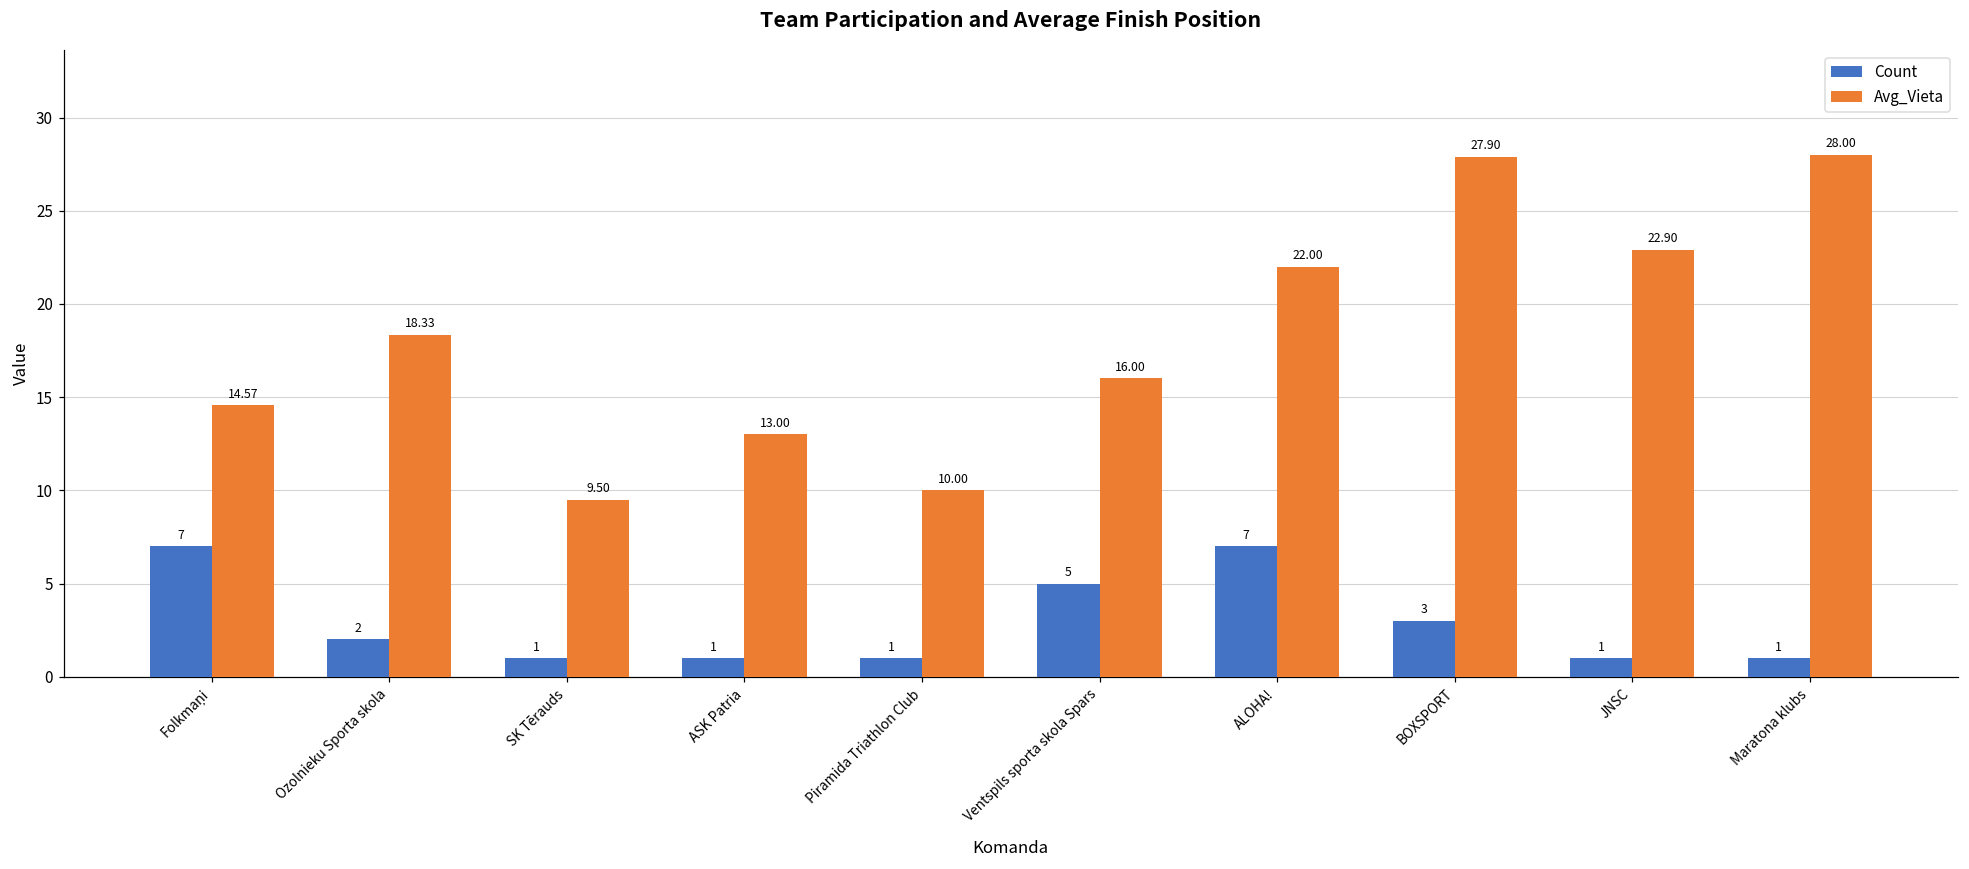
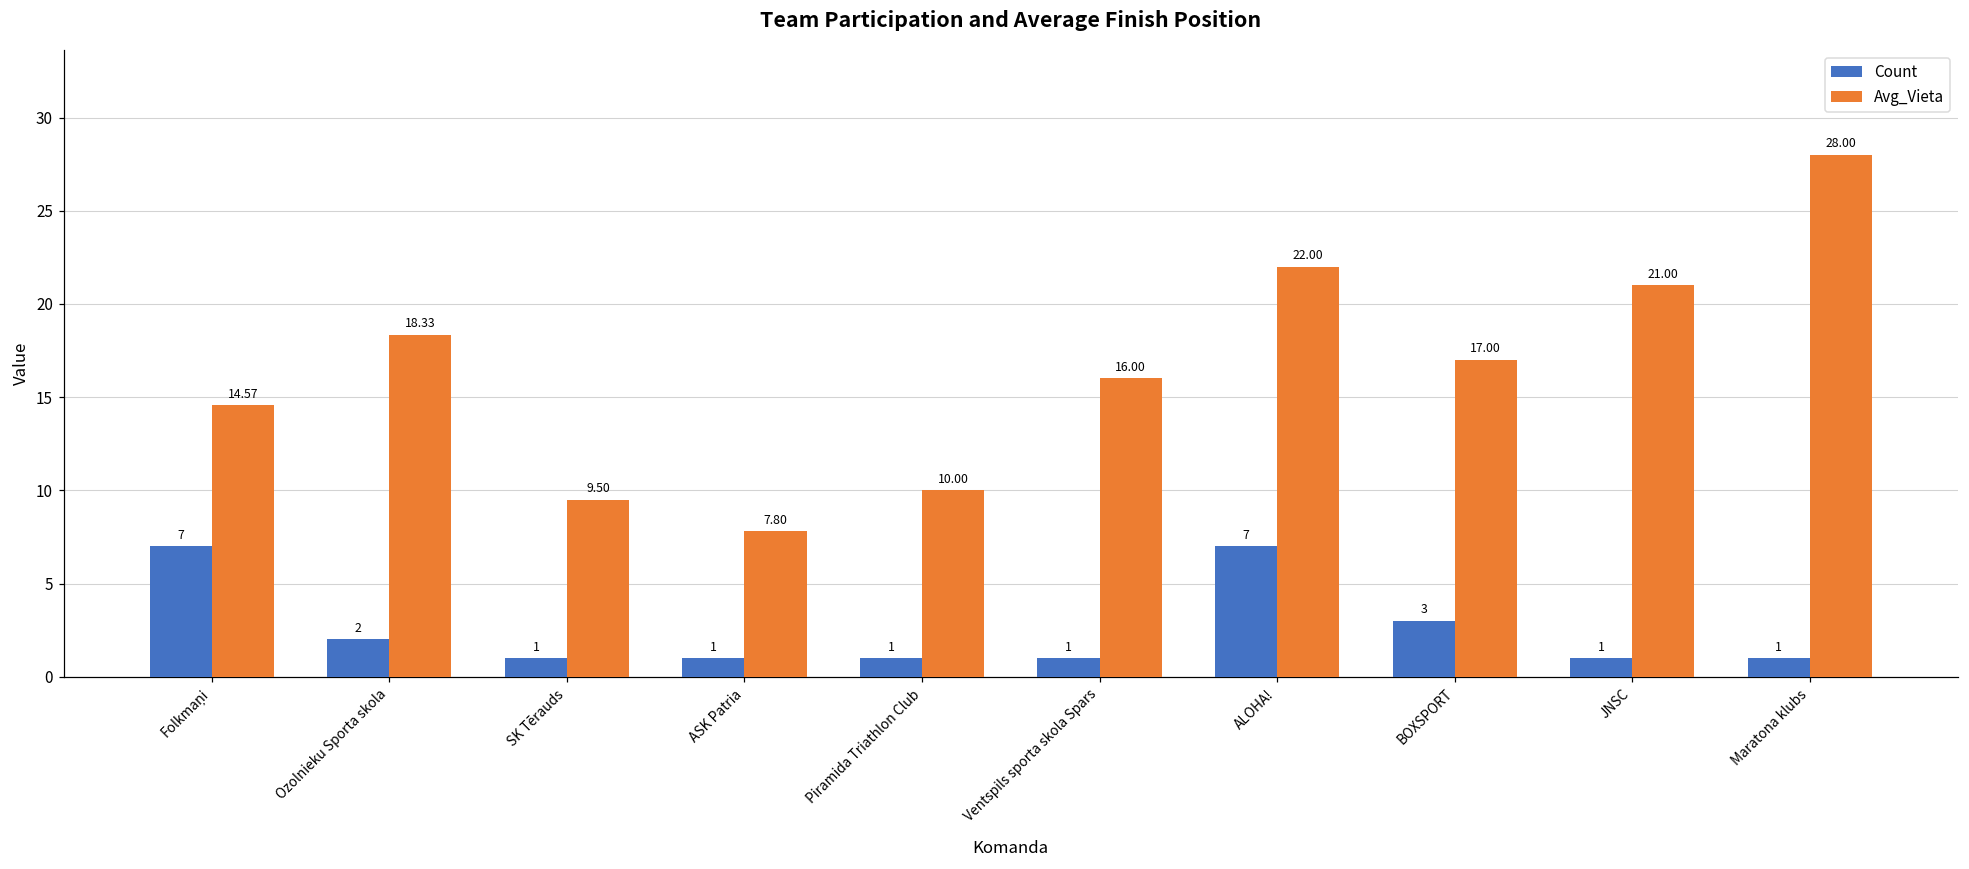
  {
    "Count": {
      "Folkmaņi": 7,
      "Ozolnieku Sporta skola": 2,
      "SK Tērauds": 1,
      "ASK Patria": 1,
      "Piramida Triathlon Club": 1,
-     "Ventspils sporta skola Spars": 5,
+     "Ventspils sporta skola Spars": 1,
      "ALOHA!": 7,
      "BOXSPORT": 3,
      "JNSC": 1,
      "Maratona klubs": 1
    },
    "Avg_Vieta": {
      "Folkmaņi": 14.57,
      "Ozolnieku Sporta skola": 18.33,
      "SK Tērauds": 9.50,
-     "ASK Patria": 13.00,
+     "ASK Patria": 7.80,
      "Piramida Triathlon Club": 10.00,
      "Ventspils sporta skola Spars": 16.00,
      "ALOHA!": 22.00,
-     "BOXSPORT": 27.90,
-     "JNSC": 22.90,
+     "BOXSPORT": 17.00,
+     "JNSC": 21.00,
      "Maratona klubs": 28.00
    }
  }
